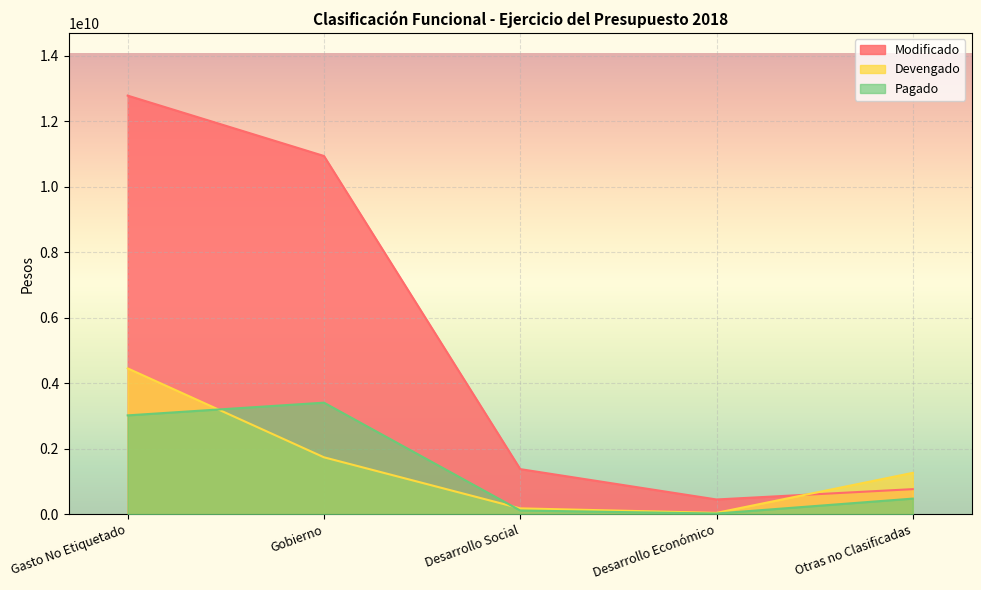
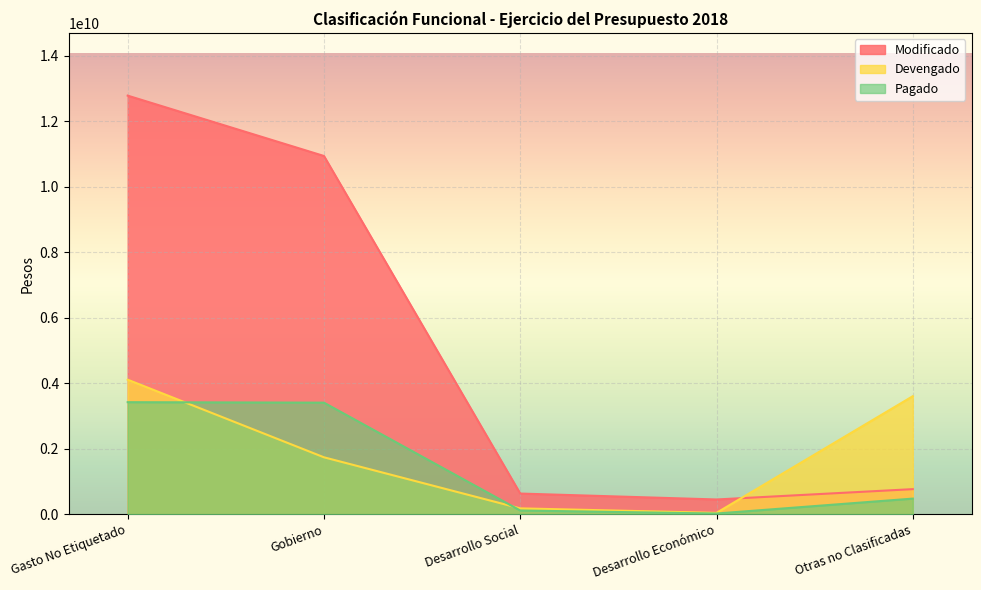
  {
    "Modificado": {
      "Gasto No Etiquetado": 12800000000,
      "Gobierno": 10900000000,
-     "Desarrollo Social": 1400000000,
+     "Desarrollo Social": 600000000,
      "Desarrollo Económico": 500000000,
      "Otras no Clasificadas": 800000000
    },
    "Devengado": {
-     "Gasto No Etiquetado": 4500000000,
+     "Gasto No Etiquetado": 4100000000,
      "Gobierno": 1700000000,
-     "Otras no Clasificadas": 1300000000
+     "Otras no Clasificadas": 3600000000
    },
    "Pagado": {
-     "Gasto No Etiquetado": 3000000000,
+     "Gasto No Etiquetado": 3400000000,
      "Gobierno": 3400000000,
      "Otras no Clasificadas": 500000000
    }
  }
